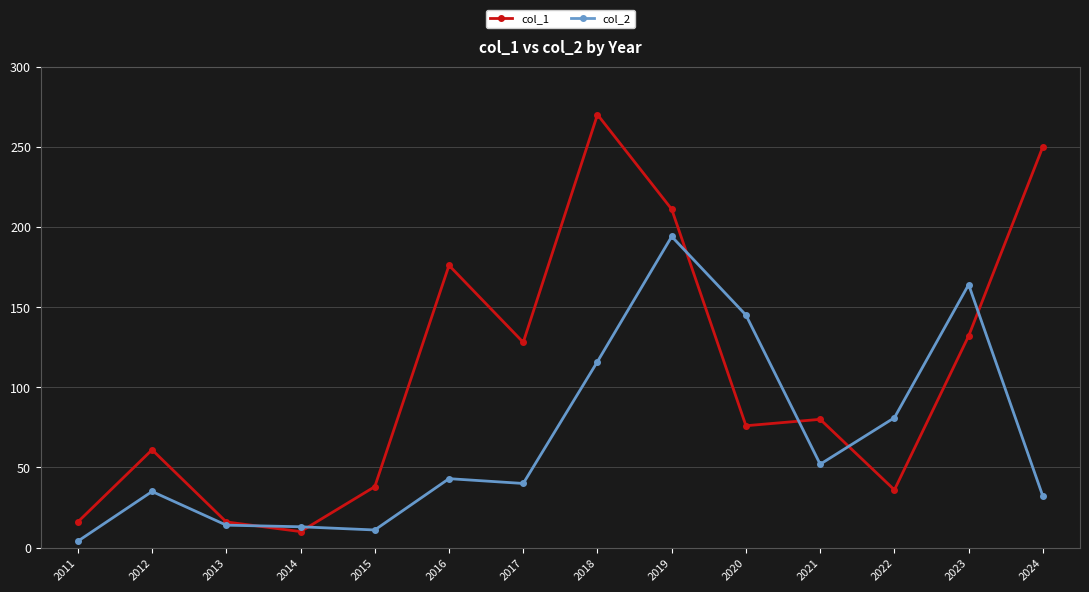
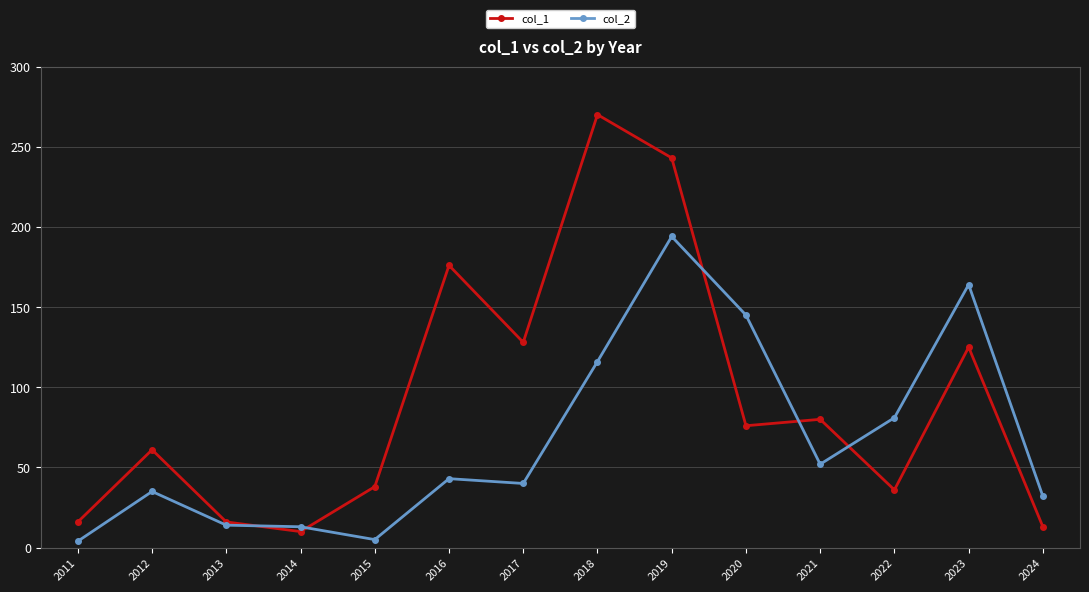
  {
    "col_1": {
      "2011": 16,
      "2012": 61,
      "2013": 16,
      "2014": 10,
      "2015": 38,
      "2016": 176,
      "2017": 128,
      "2018": 270,
-     "2019": 211,
+     "2019": 243,
      "2020": 76,
      "2021": 80,
      "2022": 36,
-     "2023": 132,
-     "2024": 250
+     "2023": 125,
+     "2024": 13
    },
    "col_2": {
      "2011": 4,
      "2012": 35,
      "2013": 14,
      "2014": 13,
-     "2015": 11,
+     "2015": 5,
      "2016": 43,
      "2017": 40,
      "2018": 116,
      "2019": 194,
      "2020": 145,
      "2021": 52,
      "2022": 81,
      "2023": 164,
      "2024": 32
    }
  }
